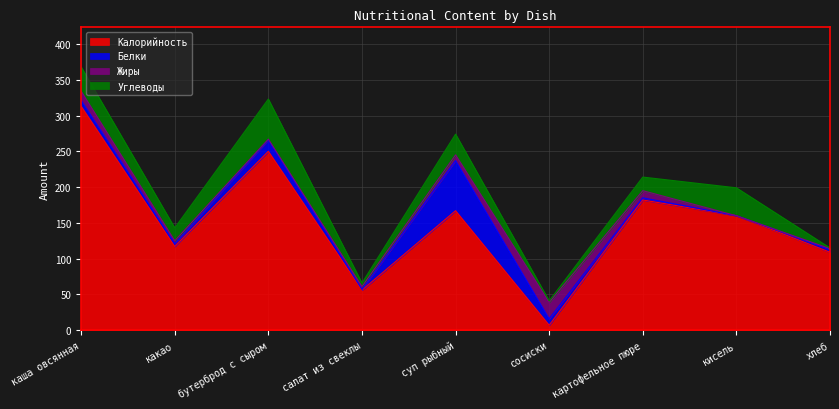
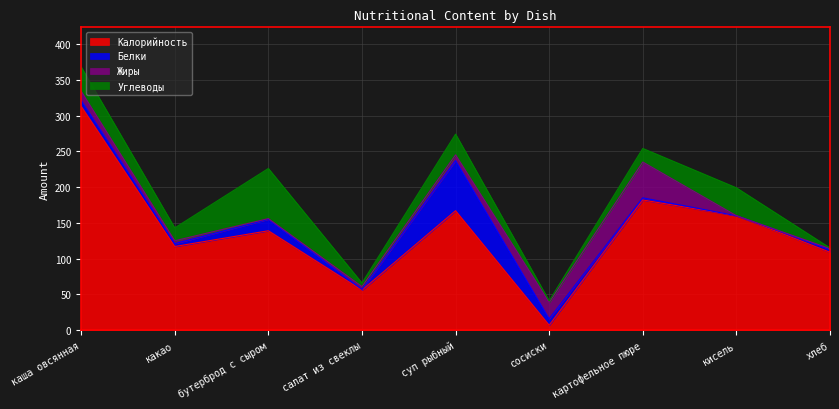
  {
    "Калорийность": {
      "каша овсянная": 310,
      "какао": 120,
-     "бутерброд с сыром": 250,
+     "бутерброд с сыром": 140,
      "суп рыбный": 170,
      "сосиски": 10,
      "хлеб": 110
    },
    "Белки": {
      "каша овсянная": 10,
      "какао": 0,
      "суп рыбный": 70,
      "сосиски": 10
    },
    "Жиры": {
      "каша овсянная": 10,
      "какао": 0,
      "салат из свеклы": 0,
      "суп рыбный": 10,
-     "картофельное пюре": 10
+     "картофельное пюре": 50
    },
    "Углеводы": {
      "каша овсянная": 30,
      "какао": 20,
-     "бутерброд с сыром": 60,
+     "бутерброд с сыром": 70,
      "салат из свеклы": 10,
      "суп рыбный": 30,
      "картофельное пюре": 20,
      "кисель": 40
    }
  }
